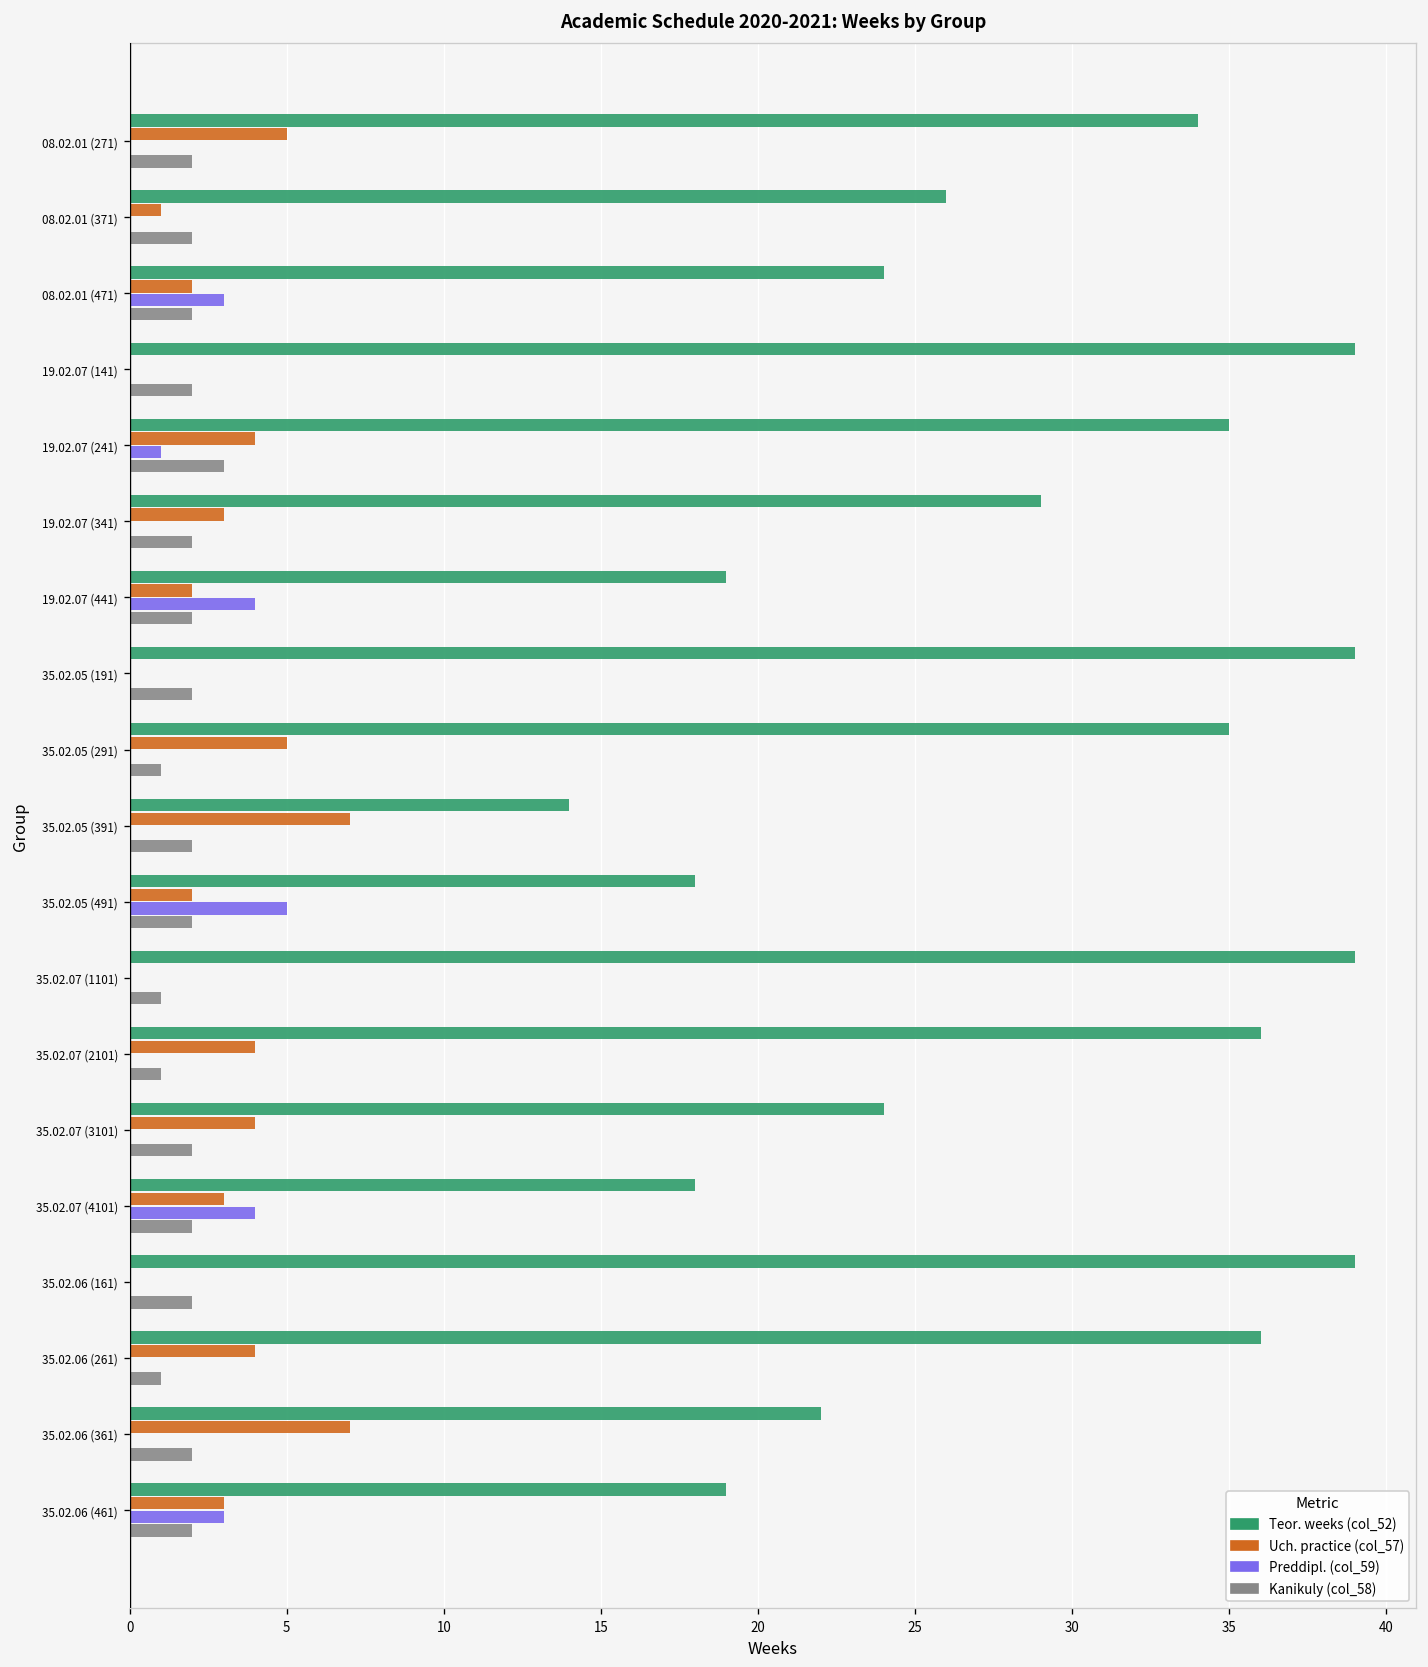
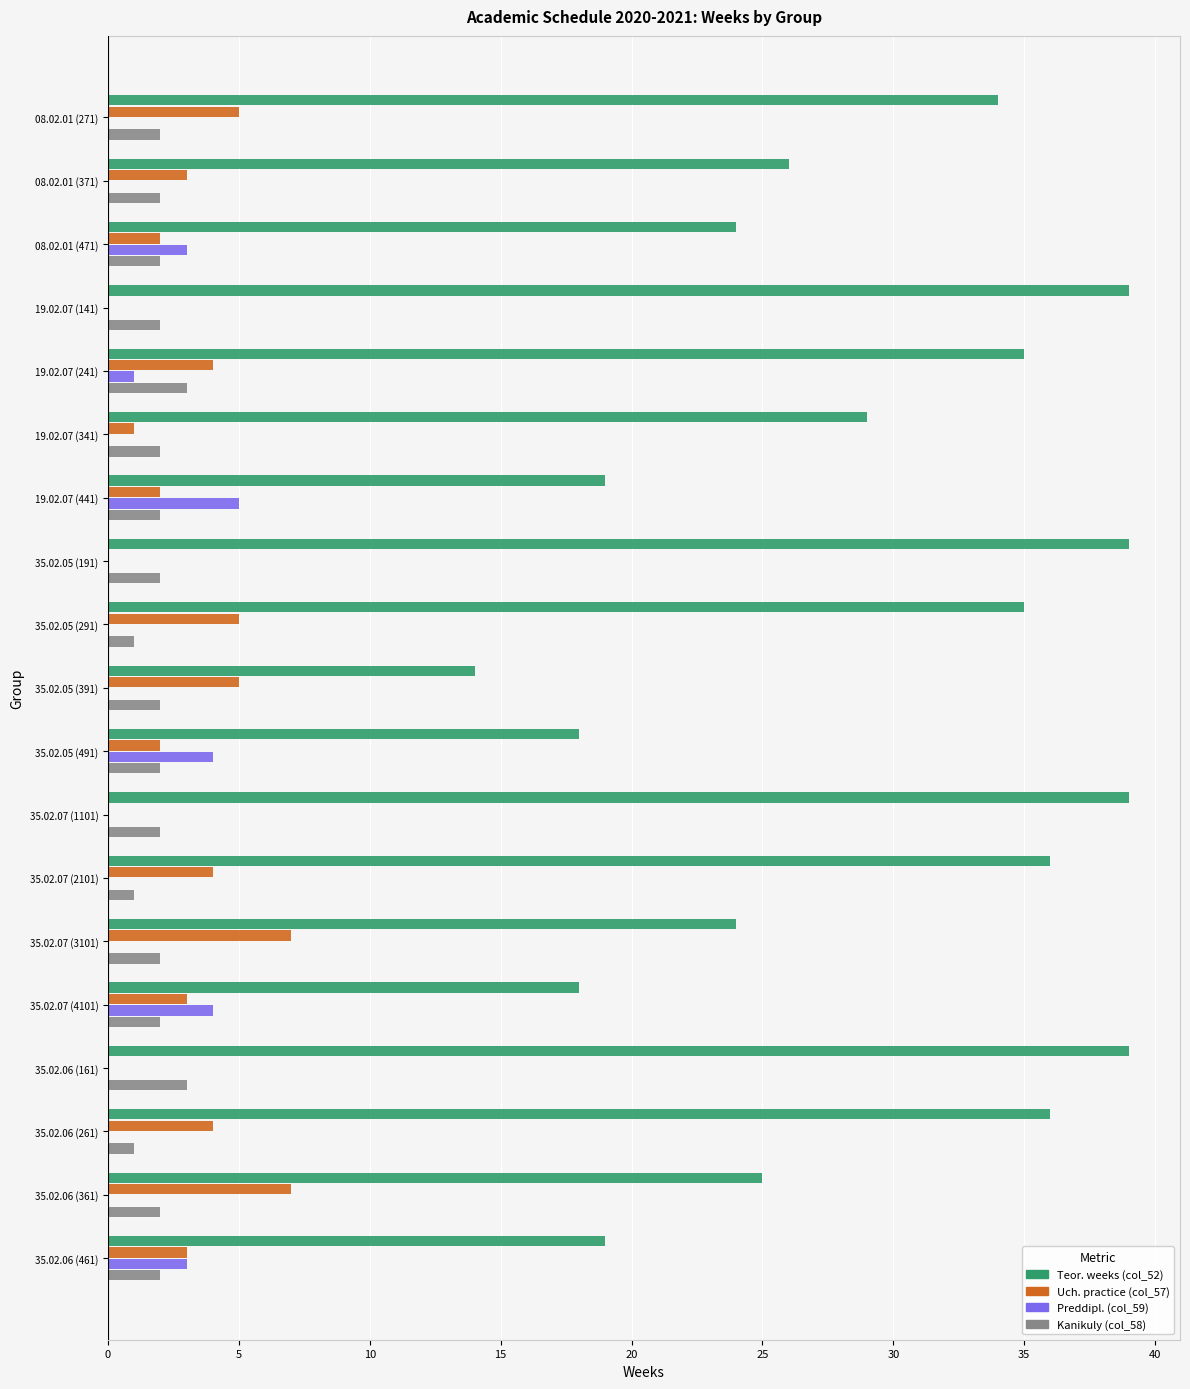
  {
    "Teor. weeks (col_52)": {
      "08.02.01 (271)": 34,
      "08.02.01 (371)": 26,
      "08.02.01 (471)": 24,
      "19.02.07 (141)": 39,
      "19.02.07 (241)": 35,
      "19.02.07 (341)": 29,
      "19.02.07 (441)": 19,
      "35.02.05 (191)": 39,
      "35.02.05 (291)": 35,
      "35.02.05 (391)": 14,
      "35.02.05 (491)": 18,
      "35.02.07 (1101)": 39,
      "35.02.07 (2101)": 36,
      "35.02.07 (3101)": 24,
      "35.02.07 (4101)": 18,
      "35.02.06 (161)": 39,
      "35.02.06 (261)": 36,
-     "35.02.06 (361)": 22,
+     "35.02.06 (361)": 25,
      "35.02.06 (461)": 19
    },
    "Uch. practice (col_57)": {
      "08.02.01 (271)": 5,
-     "08.02.01 (371)": 1,
+     "08.02.01 (371)": 3,
      "08.02.01 (471)": 2,
      "19.02.07 (141)": 0,
      "19.02.07 (241)": 4,
-     "19.02.07 (341)": 3,
+     "19.02.07 (341)": 1,
      "19.02.07 (441)": 2,
      "35.02.05 (191)": 0,
      "35.02.05 (291)": 5,
-     "35.02.05 (391)": 7,
+     "35.02.05 (391)": 5,
      "35.02.05 (491)": 2,
      "35.02.07 (1101)": 0,
      "35.02.07 (2101)": 4,
-     "35.02.07 (3101)": 4,
+     "35.02.07 (3101)": 7,
      "35.02.07 (4101)": 3,
      "35.02.06 (161)": 0,
      "35.02.06 (261)": 4,
      "35.02.06 (361)": 7,
      "35.02.06 (461)": 3
    },
    "Preddipl. (col_59)": {
      "08.02.01 (271)": 0,
      "08.02.01 (371)": 0,
      "08.02.01 (471)": 3,
      "19.02.07 (141)": 0,
      "19.02.07 (241)": 1,
      "19.02.07 (341)": 0,
-     "19.02.07 (441)": 4,
+     "19.02.07 (441)": 5,
      "35.02.05 (191)": 0,
      "35.02.05 (291)": 0,
      "35.02.05 (391)": 0,
-     "35.02.05 (491)": 5,
+     "35.02.05 (491)": 4,
      "35.02.07 (1101)": 0,
      "35.02.07 (2101)": 0,
      "35.02.07 (3101)": 0,
      "35.02.07 (4101)": 4,
      "35.02.06 (161)": 0,
      "35.02.06 (261)": 0,
      "35.02.06 (361)": 0,
      "35.02.06 (461)": 3
    },
    "Kanikuly (col_58)": {
      "08.02.01 (271)": 2,
      "08.02.01 (371)": 2,
      "08.02.01 (471)": 2,
      "19.02.07 (141)": 2,
      "19.02.07 (241)": 3,
      "19.02.07 (341)": 2,
      "19.02.07 (441)": 2,
      "35.02.05 (191)": 2,
      "35.02.05 (291)": 1,
      "35.02.05 (391)": 2,
      "35.02.05 (491)": 2,
-     "35.02.07 (1101)": 1,
+     "35.02.07 (1101)": 2,
      "35.02.07 (2101)": 1,
      "35.02.07 (3101)": 2,
      "35.02.07 (4101)": 2,
-     "35.02.06 (161)": 2,
+     "35.02.06 (161)": 3,
      "35.02.06 (261)": 1,
      "35.02.06 (361)": 2,
      "35.02.06 (461)": 2
    }
  }
